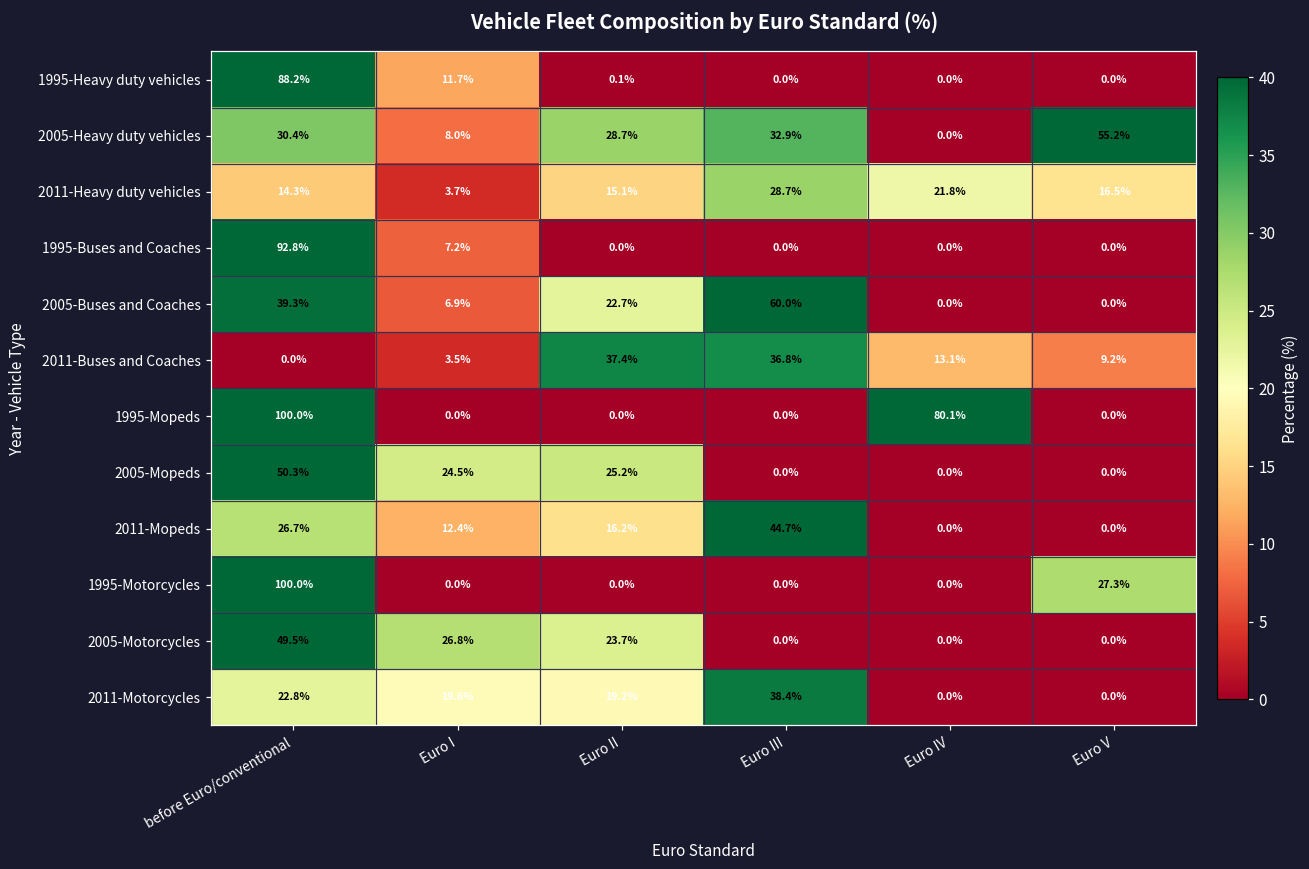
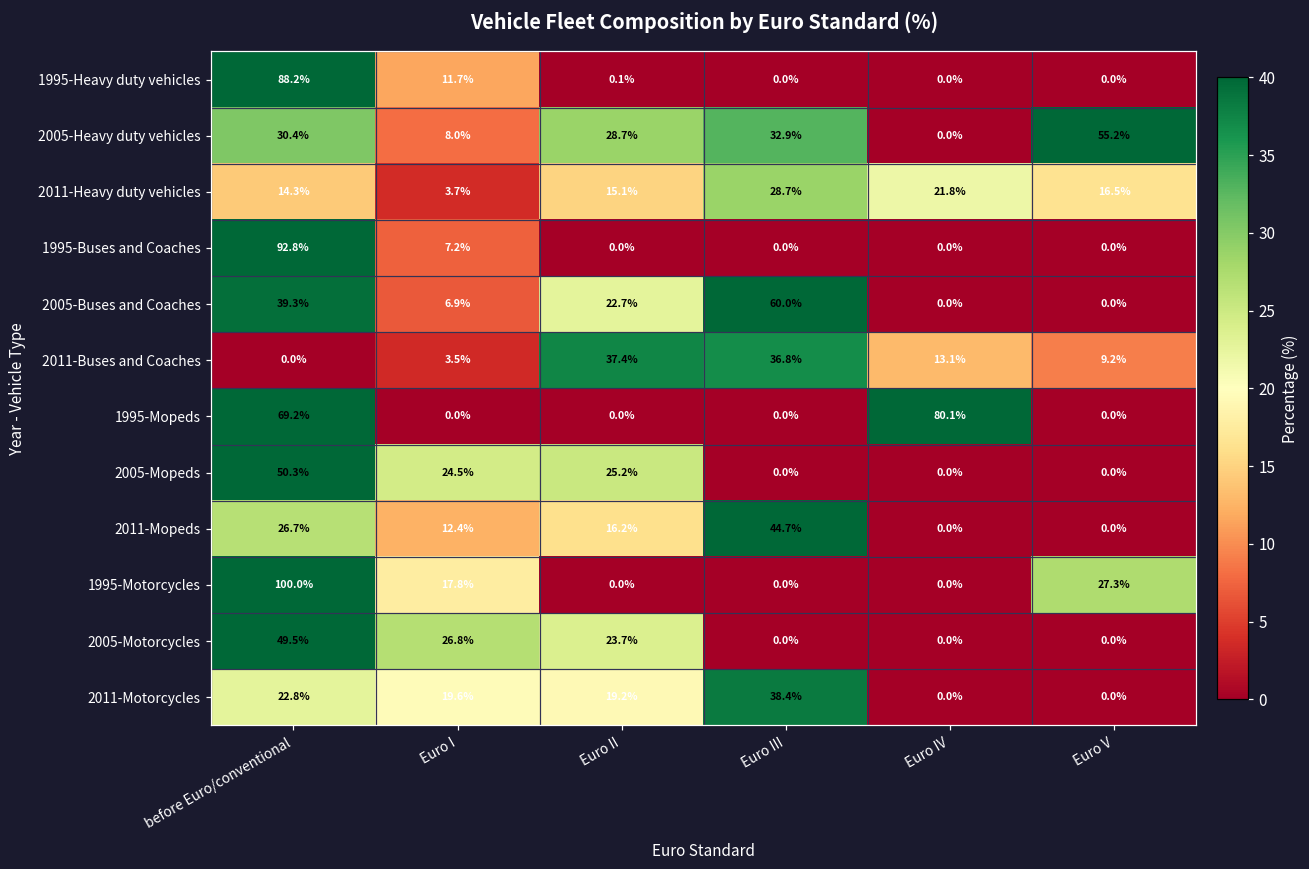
  {
    "1995-Heavy duty vehicles": {
      "before Euro/conventional": "88.2%",
      "Euro I": "11.7%",
      "Euro II": "0.1%",
      "Euro III": "0.0%",
      "Euro IV": "0.0%",
      "Euro V": "0.0%"
    },
    "2005-Heavy duty vehicles": {
      "before Euro/conventional": "30.4%",
      "Euro I": "8.0%",
      "Euro II": "28.7%",
      "Euro III": "32.9%",
      "Euro IV": "0.0%",
      "Euro V": "55.2%"
    },
    "2011-Heavy duty vehicles": {
      "before Euro/conventional": "14.3%",
      "Euro I": "3.7%",
      "Euro II": "15.1%",
      "Euro III": "28.7%",
      "Euro IV": "21.8%",
      "Euro V": "16.5%"
    },
    "1995-Buses and Coaches": {
      "before Euro/conventional": "92.8%",
      "Euro I": "7.2%",
      "Euro II": "0.0%",
      "Euro III": "0.0%",
      "Euro IV": "0.0%",
      "Euro V": "0.0%"
    },
    "2005-Buses and Coaches": {
      "before Euro/conventional": "39.3%",
      "Euro I": "6.9%",
      "Euro II": "22.7%",
      "Euro III": "60.0%",
      "Euro IV": "0.0%",
      "Euro V": "0.0%"
    },
    "2011-Buses and Coaches": {
      "before Euro/conventional": "0.0%",
      "Euro I": "3.5%",
      "Euro II": "37.4%",
      "Euro III": "36.8%",
      "Euro IV": "13.1%",
      "Euro V": "9.2%"
    },
    "1995-Mopeds": {
-     "before Euro/conventional": "100.0%",
+     "before Euro/conventional": "69.2%",
      "Euro I": "0.0%",
      "Euro II": "0.0%",
      "Euro III": "0.0%",
      "Euro IV": "80.1%",
      "Euro V": "0.0%"
    },
    "2005-Mopeds": {
      "before Euro/conventional": "50.3%",
      "Euro I": "24.5%",
      "Euro II": "25.2%",
      "Euro III": "0.0%",
      "Euro IV": "0.0%",
      "Euro V": "0.0%"
    },
    "2011-Mopeds": {
      "before Euro/conventional": "26.7%",
      "Euro I": "12.4%",
      "Euro II": "16.2%",
      "Euro III": "44.7%",
      "Euro IV": "0.0%",
      "Euro V": "0.0%"
    },
    "1995-Motorcycles": {
      "before Euro/conventional": "100.0%",
-     "Euro I": "0.0%",
+     "Euro I": "17.8%",
      "Euro II": "0.0%",
      "Euro III": "0.0%",
      "Euro IV": "0.0%",
      "Euro V": "27.3%"
    },
    "2005-Motorcycles": {
      "before Euro/conventional": "49.5%",
      "Euro I": "26.8%",
      "Euro II": "23.7%",
      "Euro III": "0.0%",
      "Euro IV": "0.0%",
      "Euro V": "0.0%"
    },
    "2011-Motorcycles": {
      "before Euro/conventional": "22.8%",
      "Euro I": "19.6%",
      "Euro II": "19.2%",
      "Euro III": "38.4%",
      "Euro IV": "0.0%",
      "Euro V": "0.0%"
    }
  }
